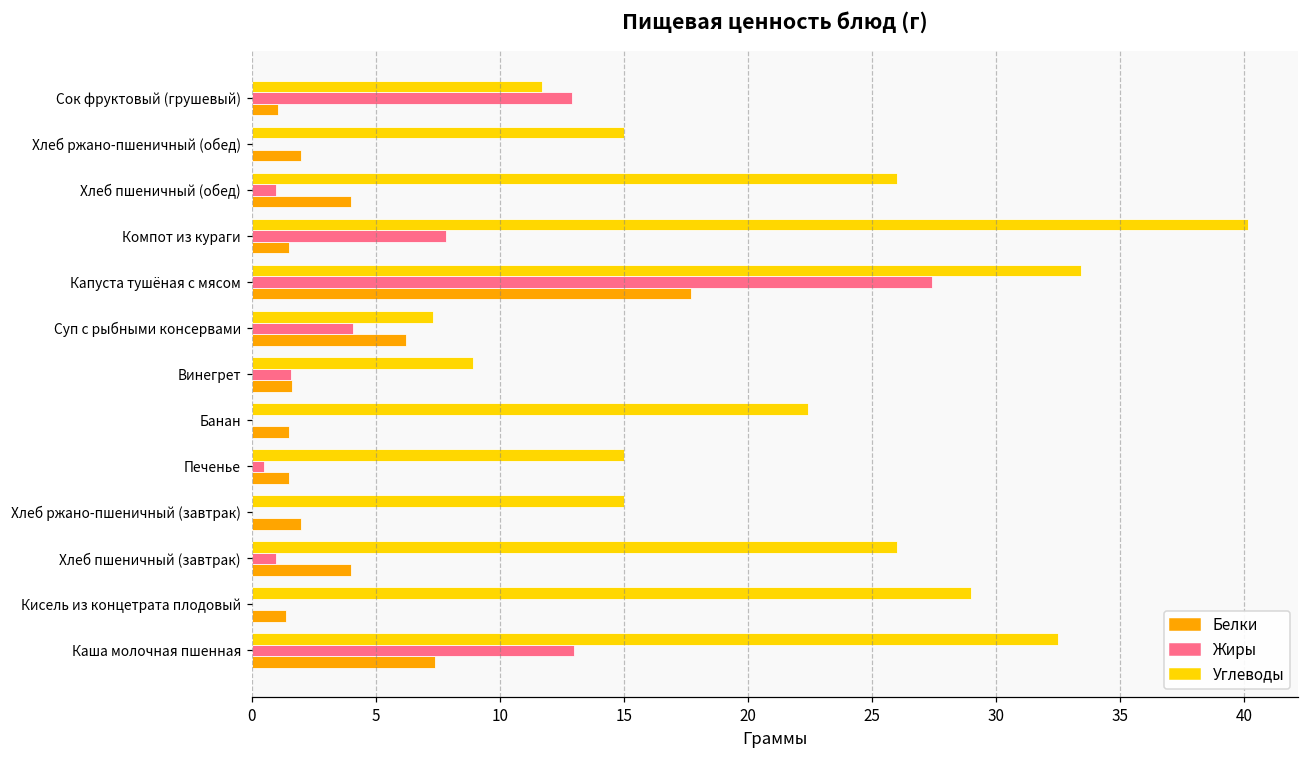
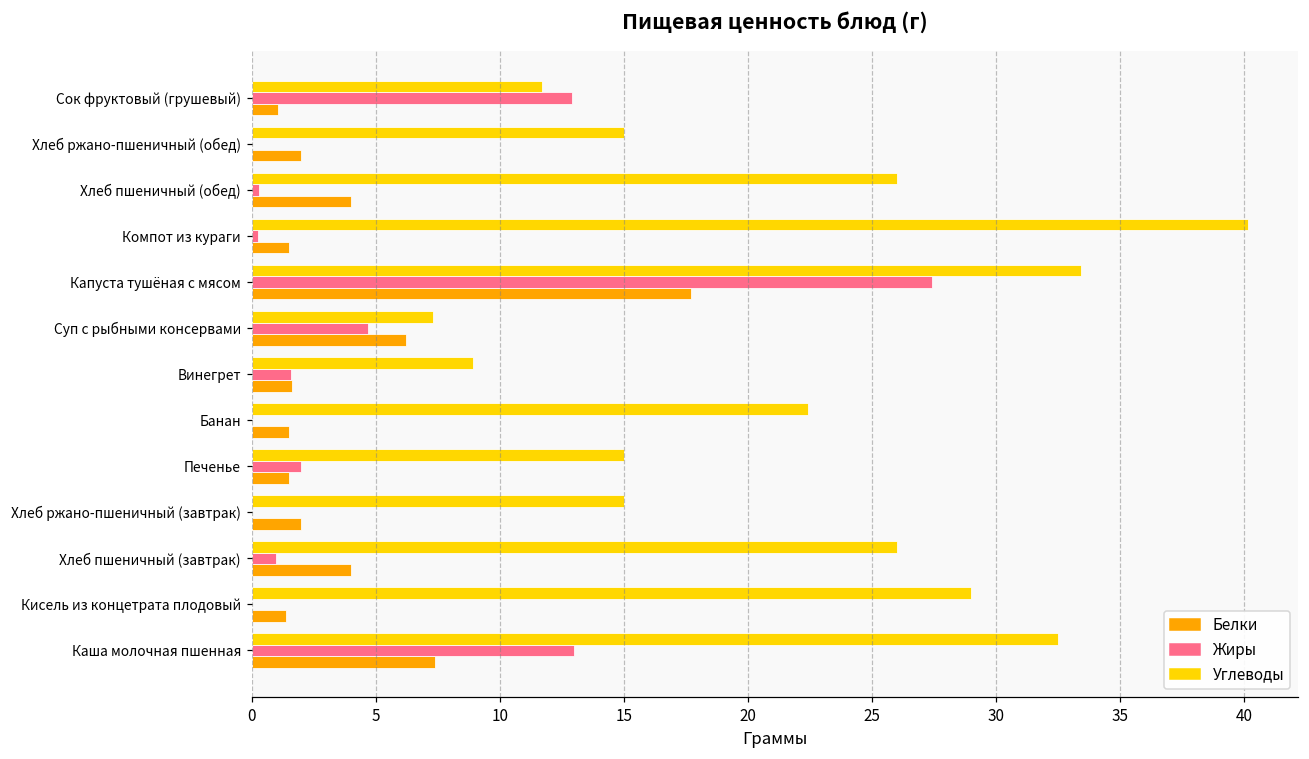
  {
    "Жиры": {
      "Сок фруктовый (грушевый)": 12.9,
      "Хлеб ржано-пшеничный (обед)": 0.0,
-     "Хлеб пшеничный (обед)": 1.0,
-     "Компот из кураги": 7.8,
+     "Хлеб пшеничный (обед)": 0.3,
+     "Компот из кураги": 0.2,
      "Капуста тушёная с мясом": 27.4,
-     "Суп с рыбными консервами": 4.1,
+     "Суп с рыбными консервами": 4.7,
      "Винегрет": 1.6,
      "Банан": 0.0,
-     "Печенье": 0.5,
+     "Печенье": 2.0,
      "Хлеб ржано-пшеничный (завтрак)": 0.0,
      "Хлеб пшеничный (завтрак)": 1.0,
      "Кисель из концетрата плодовый": 0.0,
      "Каша молочная пшенная": 13.0
    }
  }
